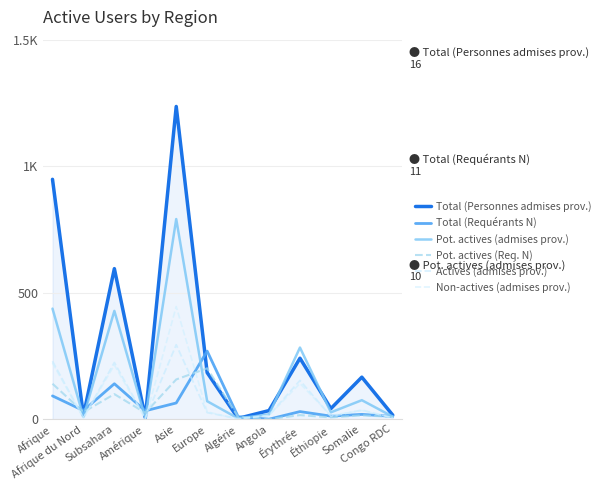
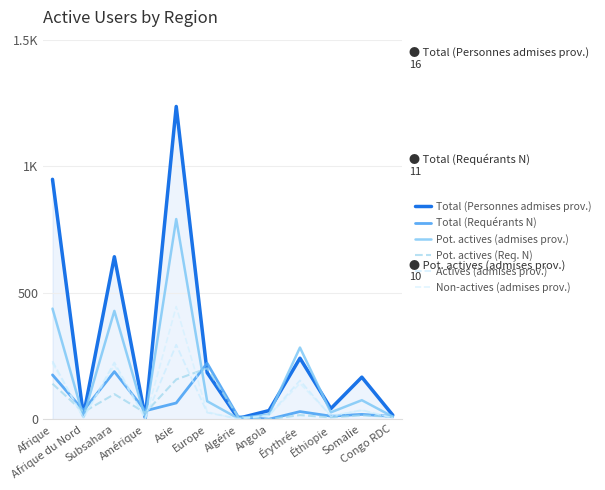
  {
    "Total (Personnes admises prov.)": {
      "Afrique": 950,
-     "Subsahara": 600,
+     "Subsahara": 640,
      "Asie": 1240,
      "Europe": 180,
      "Angola": 30,
      "Érythrée": 240,
      "Éthiopie": 40,
      "Somalie": 170
    },
    "Total (Requérants N)": {
-     "Afrique": 90,
-     "Subsahara": 140,
+     "Afrique": 180,
+     "Subsahara": 190,
      "Asie": 60,
-     "Europe": 270,
+     "Europe": 220,
      "Érythrée": 30
    }
  }
